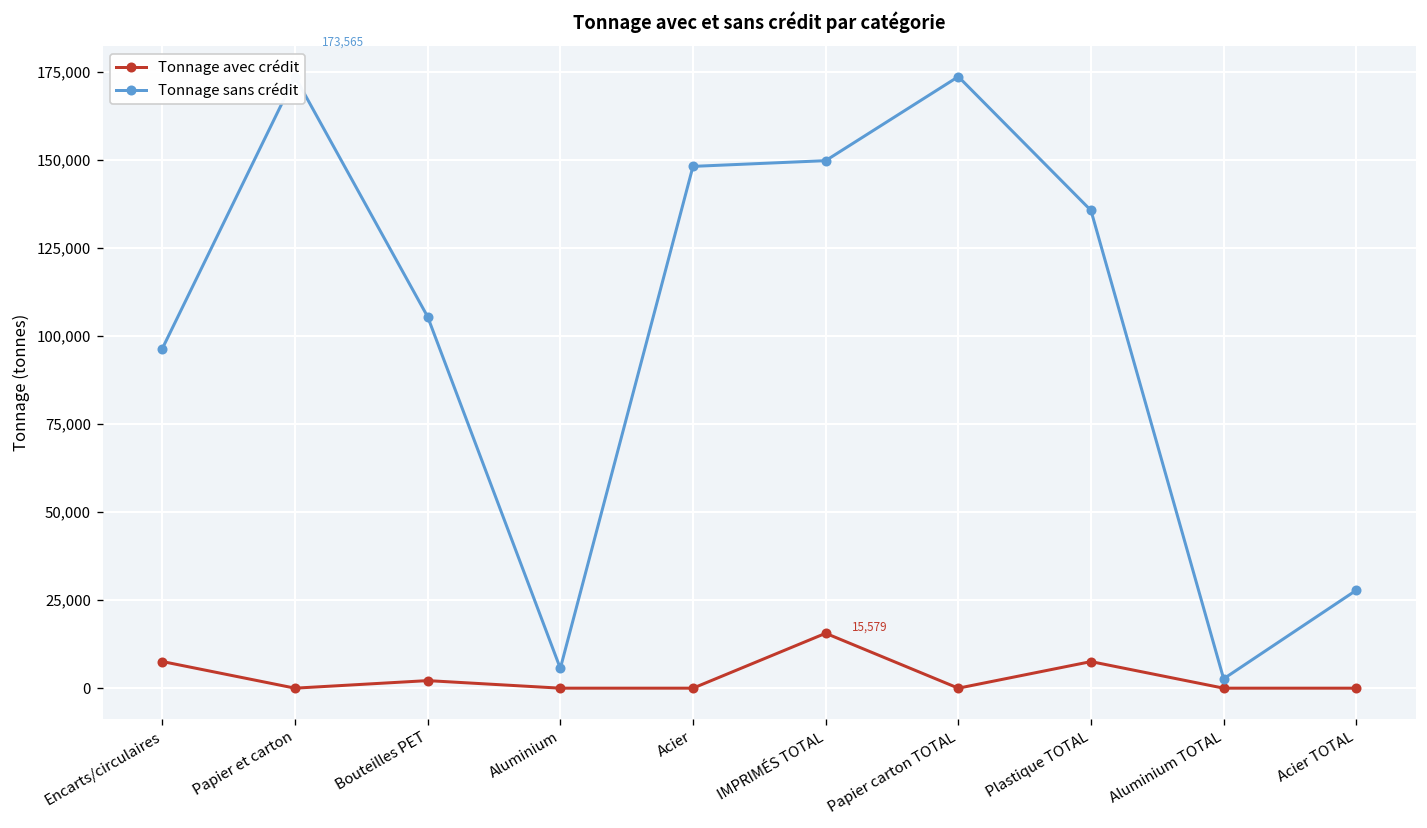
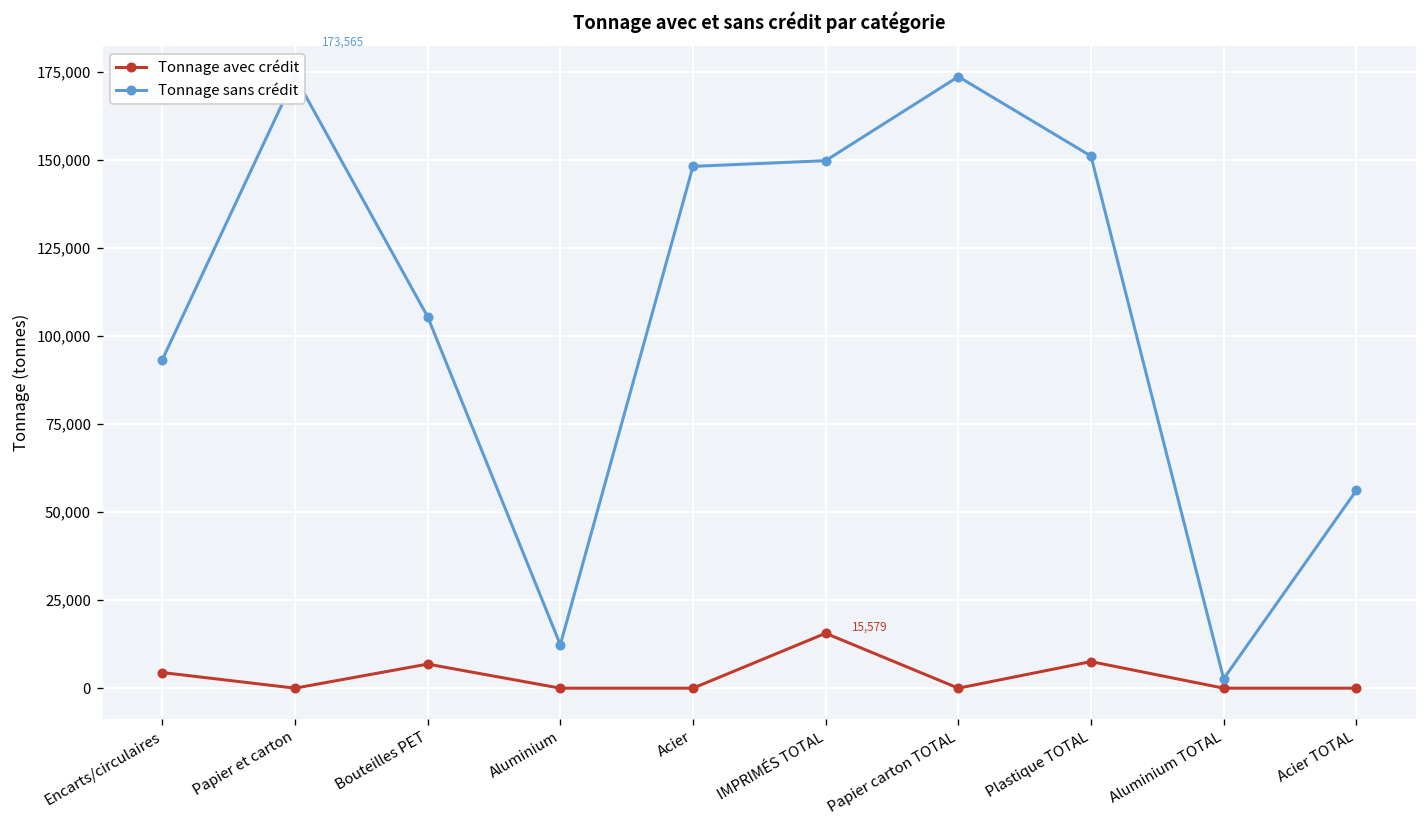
  {
    "Tonnage avec crédit": {
-     "Encarts/circulaires": "8,000",
+     "Encarts/circulaires": "4,000",
      "Papier et carton": "0",
-     "Bouteilles PET": "2,000",
+     "Bouteilles PET": "7,000",
      "Aluminium": "0",
      "Acier": "0",
      "Papier carton TOTAL": "0",
      "Plastique TOTAL": "8,000",
      "Aluminium TOTAL": "0",
      "Acier TOTAL": "0"
    },
    "Tonnage sans crédit": {
-     "Encarts/circulaires": "96,000",
+     "Encarts/circulaires": "93,000",
      "Bouteilles PET": "105,000",
-     "Aluminium": "6,000",
+     "Aluminium": "12,000",
      "Acier": "148,000",
      "IMPRIMÉS TOTAL": "150,000",
      "Papier carton TOTAL": "174,000",
-     "Plastique TOTAL": "136,000",
+     "Plastique TOTAL": "151,000",
      "Aluminium TOTAL": "3,000",
-     "Acier TOTAL": "28,000"
+     "Acier TOTAL": "56,000"
    }
  }
